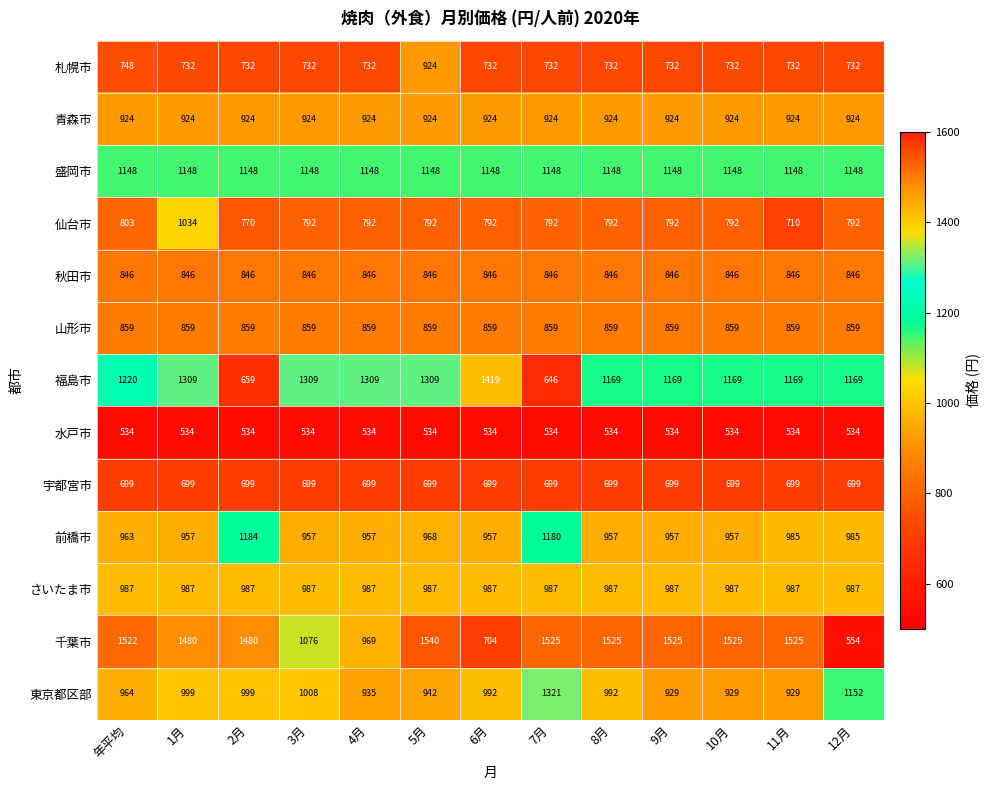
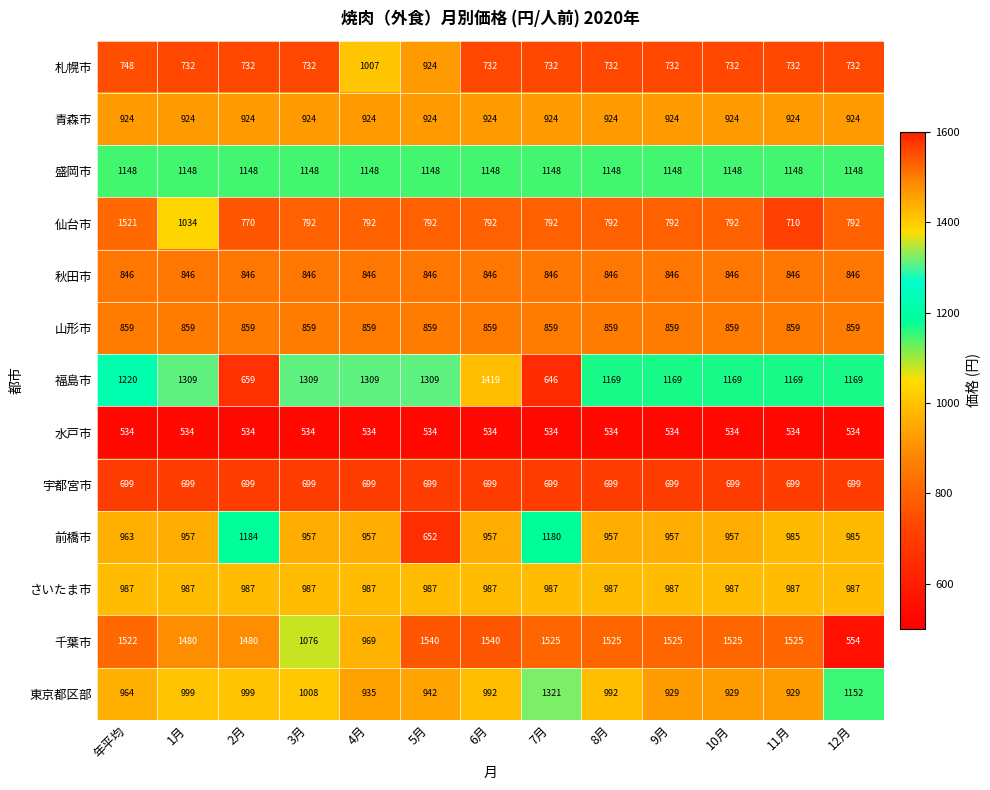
  {
    "札幌市": {
      "年平均": 748,
      "1月": 732,
      "2月": 732,
      "3月": 732,
-     "4月": 732,
+     "4月": 1007,
      "5月": 924,
      "6月": 732,
      "7月": 732,
      "8月": 732,
      "9月": 732,
      "10月": 732,
      "11月": 732,
      "12月": 732
    },
    "青森市": {
      "年平均": 924,
      "1月": 924,
      "2月": 924,
      "3月": 924,
      "4月": 924,
      "5月": 924,
      "6月": 924,
      "7月": 924,
      "8月": 924,
      "9月": 924,
      "10月": 924,
      "11月": 924,
      "12月": 924
    },
    "盛岡市": {
      "年平均": 1148,
      "1月": 1148,
      "2月": 1148,
      "3月": 1148,
      "4月": 1148,
      "5月": 1148,
      "6月": 1148,
      "7月": 1148,
      "8月": 1148,
      "9月": 1148,
      "10月": 1148,
      "11月": 1148,
      "12月": 1148
    },
    "仙台市": {
-     "年平均": 803,
+     "年平均": 1521,
      "1月": 1034,
      "2月": 770,
      "3月": 792,
      "4月": 792,
      "5月": 792,
      "6月": 792,
      "7月": 792,
      "8月": 792,
      "9月": 792,
      "10月": 792,
      "11月": 710,
      "12月": 792
    },
    "秋田市": {
      "年平均": 846,
      "1月": 846,
      "2月": 846,
      "3月": 846,
      "4月": 846,
      "5月": 846,
      "6月": 846,
      "7月": 846,
      "8月": 846,
      "9月": 846,
      "10月": 846,
      "11月": 846,
      "12月": 846
    },
    "山形市": {
      "年平均": 859,
      "1月": 859,
      "2月": 859,
      "3月": 859,
      "4月": 859,
      "5月": 859,
      "6月": 859,
      "7月": 859,
      "8月": 859,
      "9月": 859,
      "10月": 859,
      "11月": 859,
      "12月": 859
    },
    "福島市": {
      "年平均": 1220,
      "1月": 1309,
      "2月": 659,
      "3月": 1309,
      "4月": 1309,
      "5月": 1309,
      "6月": 1419,
      "7月": 646,
      "8月": 1169,
      "9月": 1169,
      "10月": 1169,
      "11月": 1169,
      "12月": 1169
    },
    "水戸市": {
      "年平均": 534,
      "1月": 534,
      "2月": 534,
      "3月": 534,
      "4月": 534,
      "5月": 534,
      "6月": 534,
      "7月": 534,
      "8月": 534,
      "9月": 534,
      "10月": 534,
      "11月": 534,
      "12月": 534
    },
    "宇都宮市": {
      "年平均": 699,
      "1月": 699,
      "2月": 699,
      "3月": 699,
      "4月": 699,
      "5月": 699,
      "6月": 699,
      "7月": 699,
      "8月": 699,
      "9月": 699,
      "10月": 699,
      "11月": 699,
      "12月": 699
    },
    "前橋市": {
      "年平均": 963,
      "1月": 957,
      "2月": 1184,
      "3月": 957,
      "4月": 957,
-     "5月": 968,
+     "5月": 652,
      "6月": 957,
      "7月": 1180,
      "8月": 957,
      "9月": 957,
      "10月": 957,
      "11月": 985,
      "12月": 985
    },
    "さいたま市": {
      "年平均": 987,
      "1月": 987,
      "2月": 987,
      "3月": 987,
      "4月": 987,
      "5月": 987,
      "6月": 987,
      "7月": 987,
      "8月": 987,
      "9月": 987,
      "10月": 987,
      "11月": 987,
      "12月": 987
    },
    "千葉市": {
      "年平均": 1522,
      "1月": 1480,
      "2月": 1480,
      "3月": 1076,
      "4月": 969,
      "5月": 1540,
-     "6月": 704,
+     "6月": 1540,
      "7月": 1525,
      "8月": 1525,
      "9月": 1525,
      "10月": 1525,
      "11月": 1525,
      "12月": 554
    },
    "東京都区部": {
      "年平均": 964,
      "1月": 999,
      "2月": 999,
      "3月": 1008,
      "4月": 935,
      "5月": 942,
      "6月": 992,
      "7月": 1321,
      "8月": 992,
      "9月": 929,
      "10月": 929,
      "11月": 929,
      "12月": 1152
    }
  }
